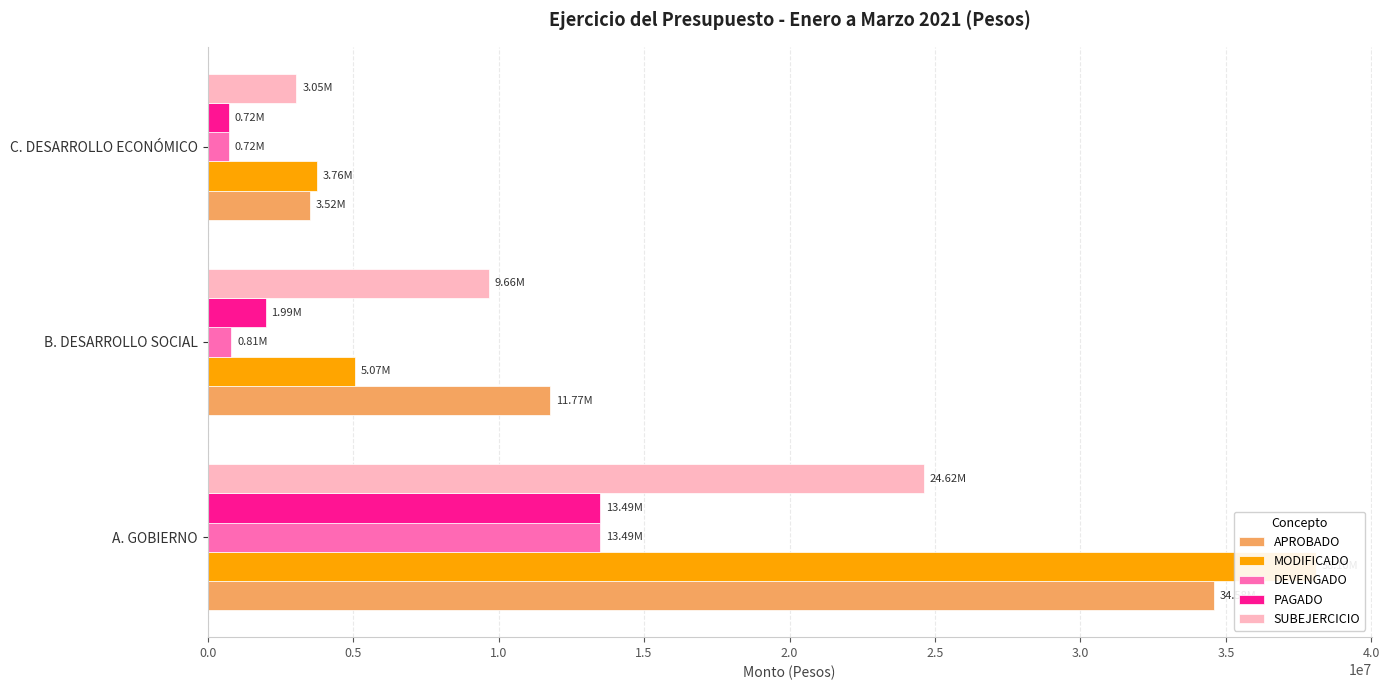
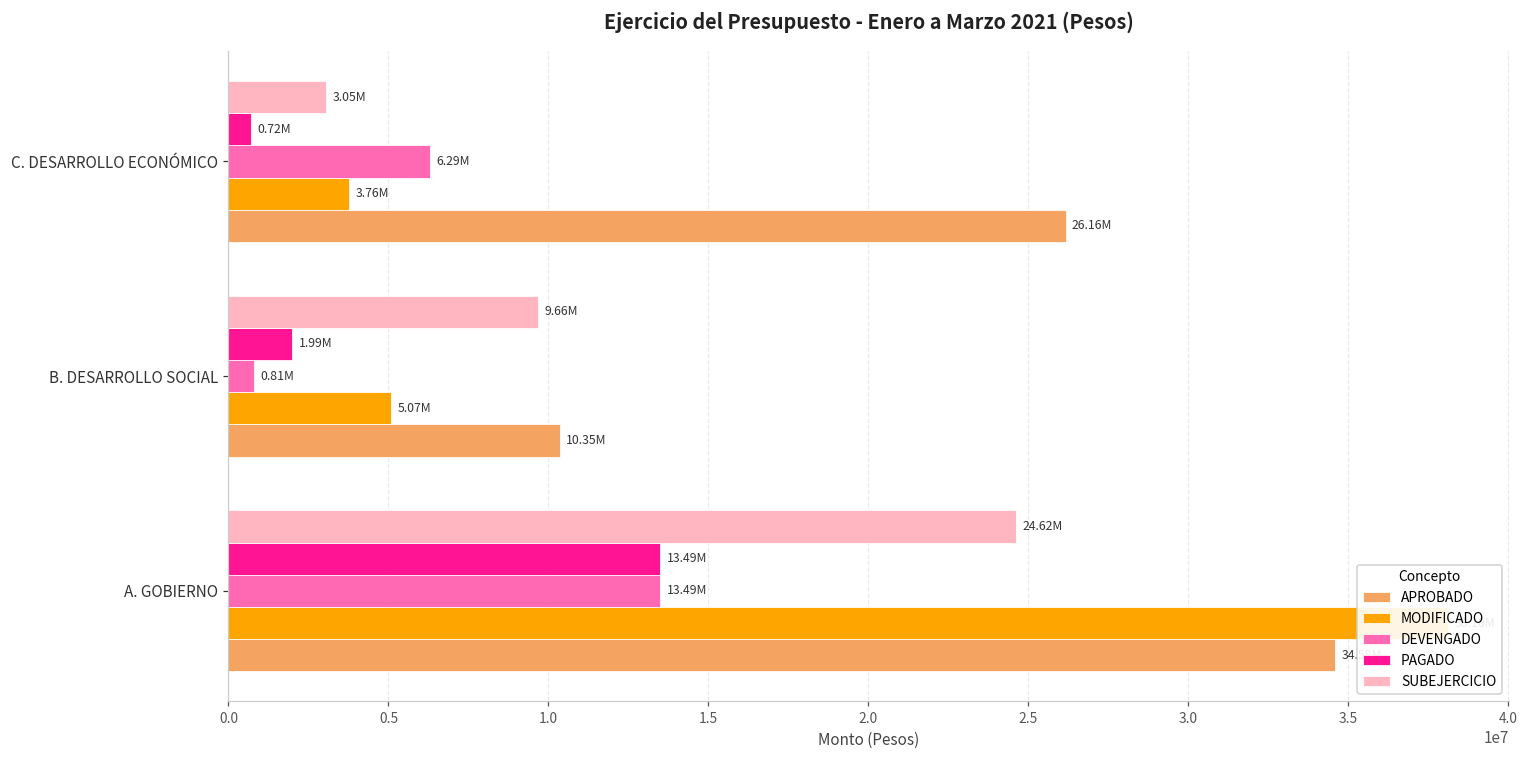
  {
    "APROBADO": {
-     "C. DESARROLLO ECONÓMICO": "3.52M",
-     "B. DESARROLLO SOCIAL": "11.77M"
+     "C. DESARROLLO ECONÓMICO": "26.16M",
+     "B. DESARROLLO SOCIAL": "10.35M"
    },
    "MODIFICADO": {
      "C. DESARROLLO ECONÓMICO": "3.76M",
      "B. DESARROLLO SOCIAL": "5.07M"
    },
    "DEVENGADO": {
-     "C. DESARROLLO ECONÓMICO": "0.72M",
+     "C. DESARROLLO ECONÓMICO": "6.29M",
      "B. DESARROLLO SOCIAL": "0.81M",
      "A. GOBIERNO": "13.49M"
    },
    "PAGADO": {
      "C. DESARROLLO ECONÓMICO": "0.72M",
      "B. DESARROLLO SOCIAL": "1.99M",
      "A. GOBIERNO": "13.49M"
    },
    "SUBEJERCICIO": {
      "C. DESARROLLO ECONÓMICO": "3.05M",
      "B. DESARROLLO SOCIAL": "9.66M",
      "A. GOBIERNO": "24.62M"
    }
  }
